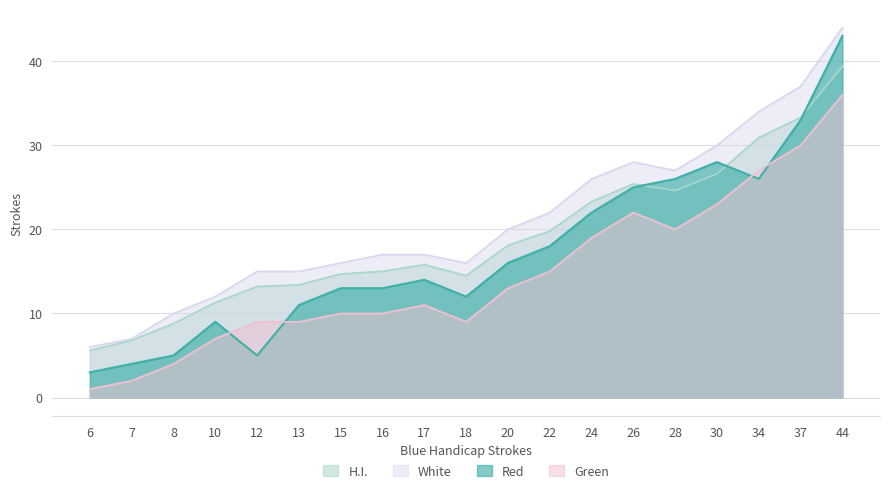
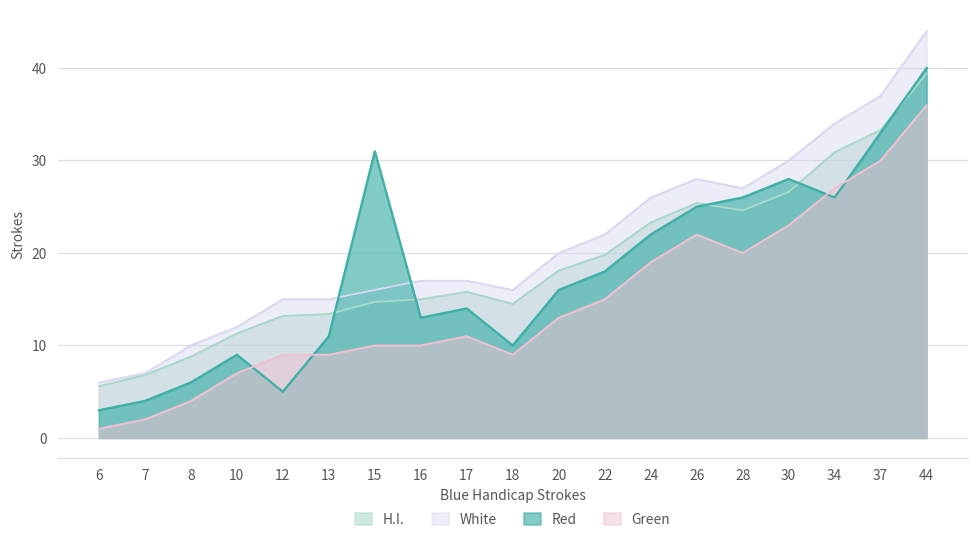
  {
    "Red": {
      "6": 3,
      "7": 4,
-     "8": 5,
+     "8": 6,
      "10": 9,
      "12": 5,
      "13": 11,
-     "15": 13,
+     "15": 31,
      "16": 13,
      "17": 14,
-     "18": 12,
+     "18": 10,
      "20": 16,
      "22": 18,
      "24": 22,
      "26": 25,
      "28": 26,
      "30": 28,
      "34": 26,
-     "44": 43
+     "44": 40
    }
  }
